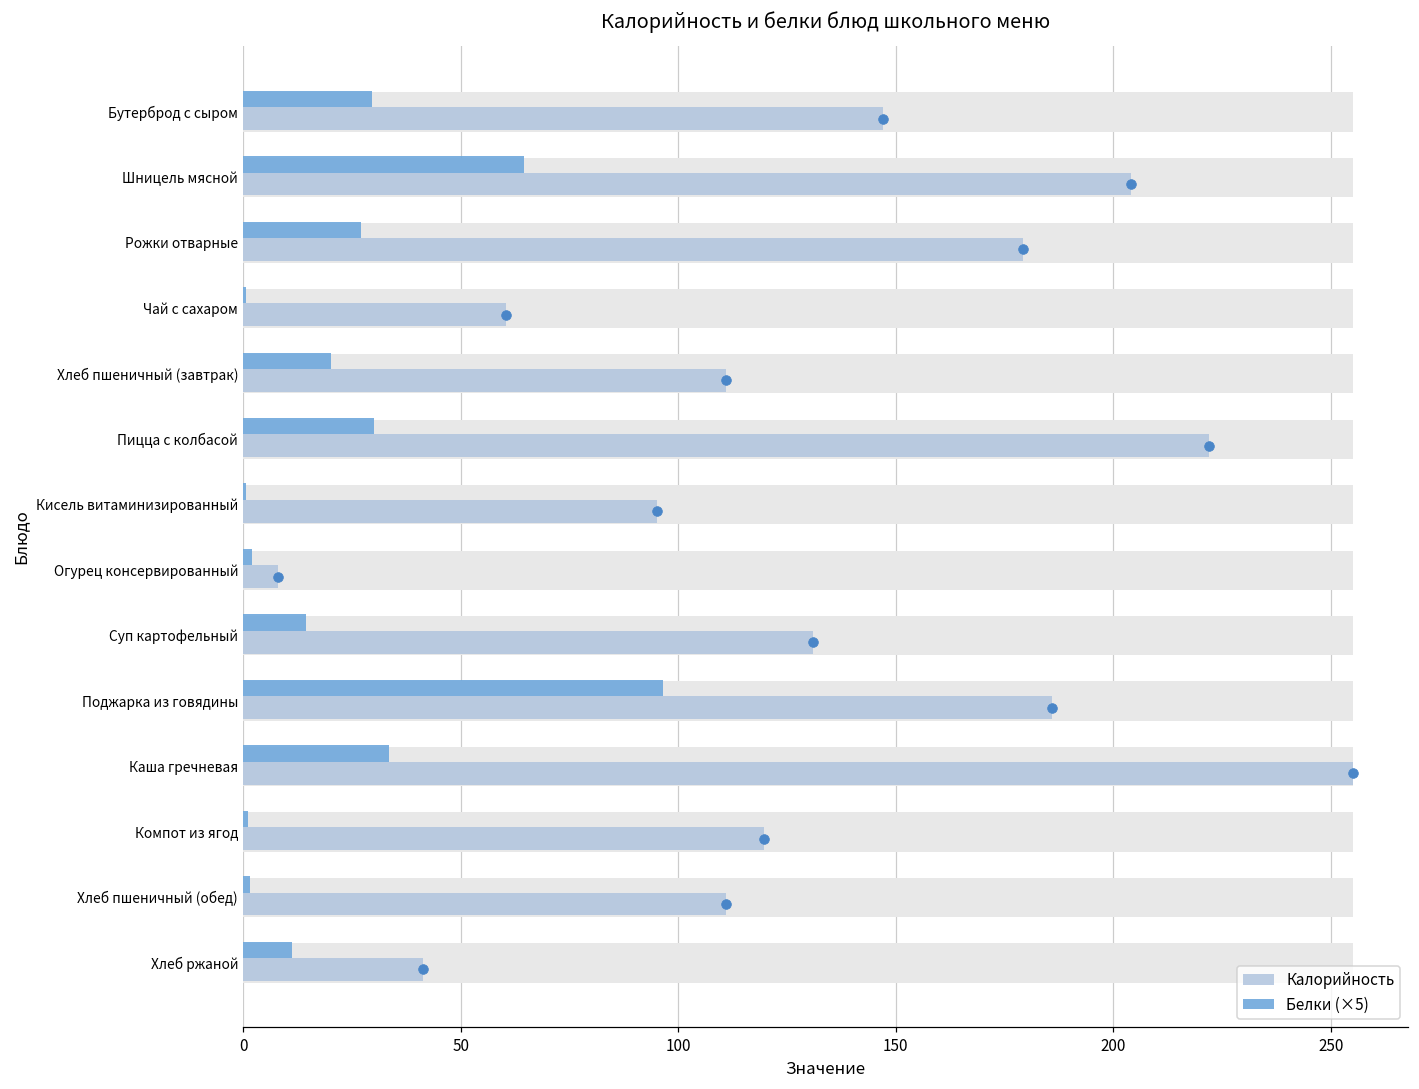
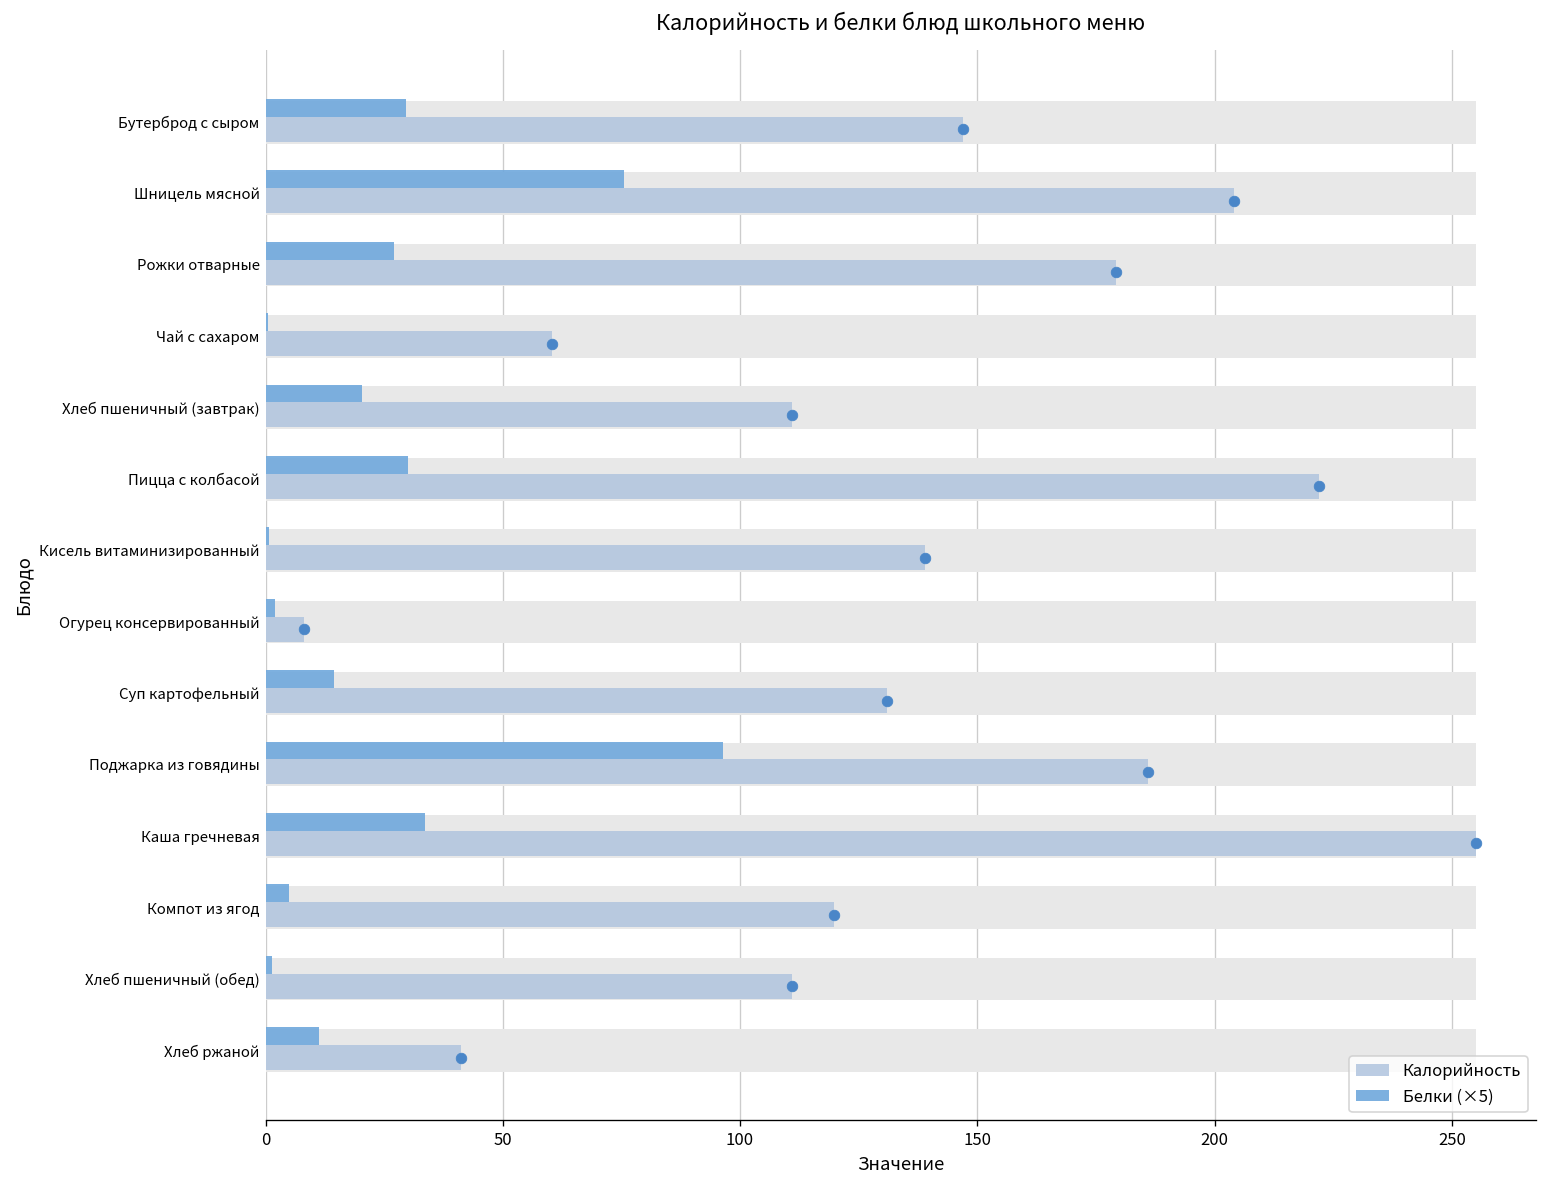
  {
    "Калорийность": {
-     "Кисель витаминизированный": 95,
+     "Кисель витаминизированный": 139,
      "Каша гречневая": 255
    },
    "Белки (×5)": {
-     "Шницель мясной": 65,
-     "Компот из ягод": 1
+     "Шницель мясной": 76,
+     "Компот из ягод": 5
    }
  }
